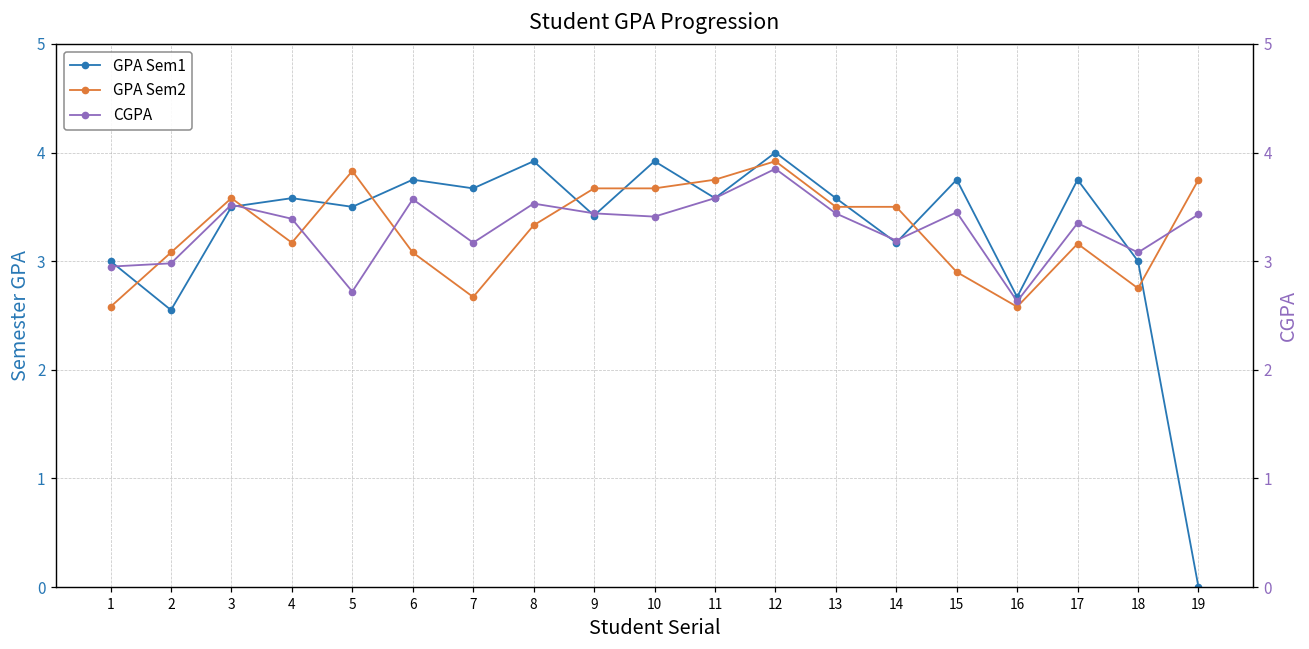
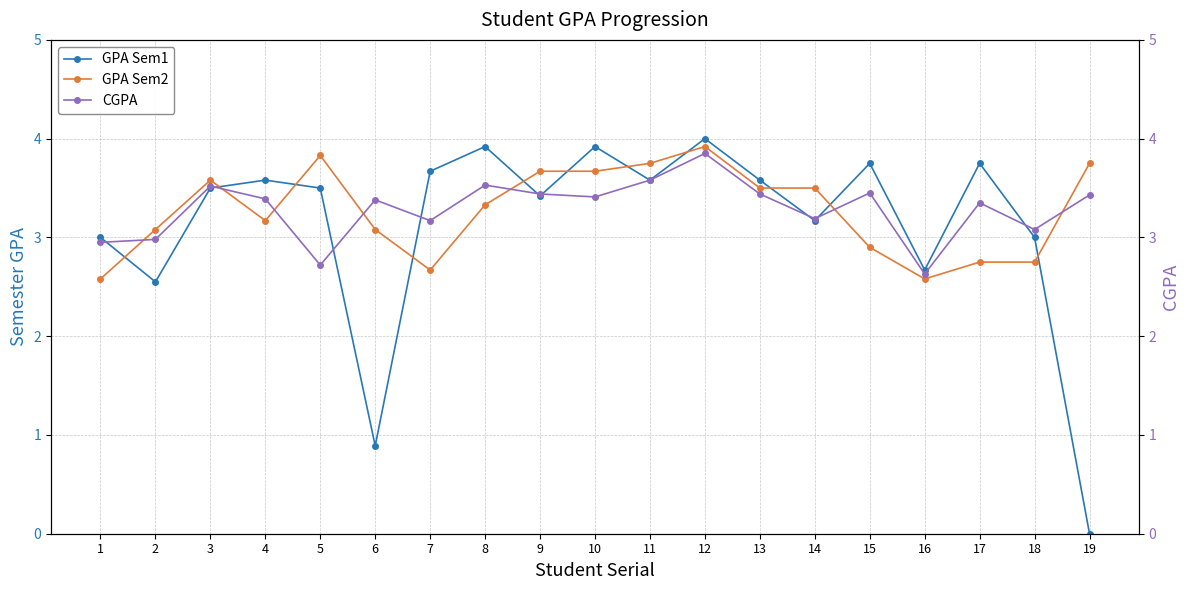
  {
    "GPA Sem1": {
      "1": 3.0,
      "2": 2.6,
      "3": 3.5,
      "4": 3.6,
      "5": 3.5,
-     "6": 3.8,
+     "6": 0.9,
      "7": 3.7,
      "8": 3.9,
      "9": 3.4,
      "10": 3.9,
      "11": 3.6,
      "12": 4.0,
      "13": 3.6,
      "14": 3.2,
      "15": 3.8,
      "16": 2.7,
      "17": 3.8,
      "18": 3.0,
      "19": 0.0
    },
    "GPA Sem2": {
      "1": 2.6,
      "2": 3.1,
      "3": 3.6,
      "4": 3.2,
      "5": 3.8,
      "6": 3.1,
      "7": 2.7,
      "8": 3.3,
      "9": 3.7,
      "10": 3.7,
      "11": 3.8,
      "12": 3.9,
      "13": 3.5,
      "14": 3.5,
      "15": 2.9,
      "16": 2.6,
-     "17": 3.2,
+     "17": 2.8,
      "18": 2.8,
      "19": 3.8
    },
    "CGPA": {
      "1": 3.0,
      "2": 3.0,
      "3": 3.5,
      "4": 3.4,
      "5": 2.7,
-     "6": 3.6,
+     "6": 3.4,
      "7": 3.2,
      "8": 3.5,
      "9": 3.4,
      "10": 3.4,
      "11": 3.6,
      "12": 3.9,
      "13": 3.4,
      "14": 3.2,
      "15": 3.5,
      "16": 2.6,
      "17": 3.4,
      "18": 3.1,
      "19": 3.4
    }
  }
